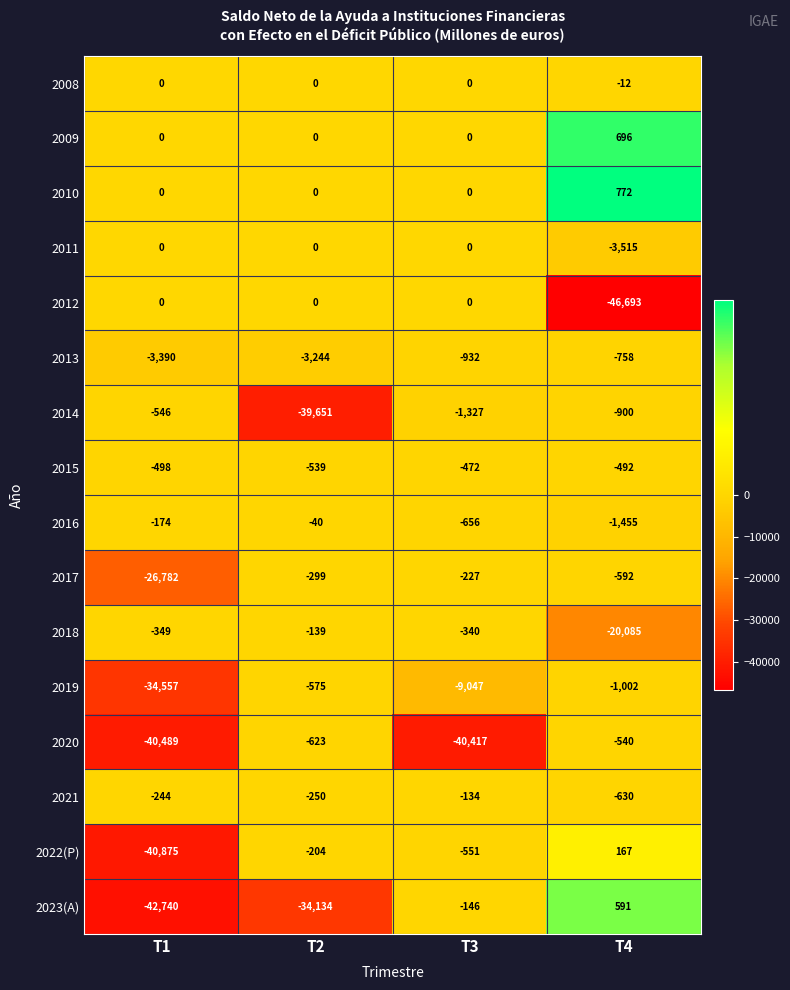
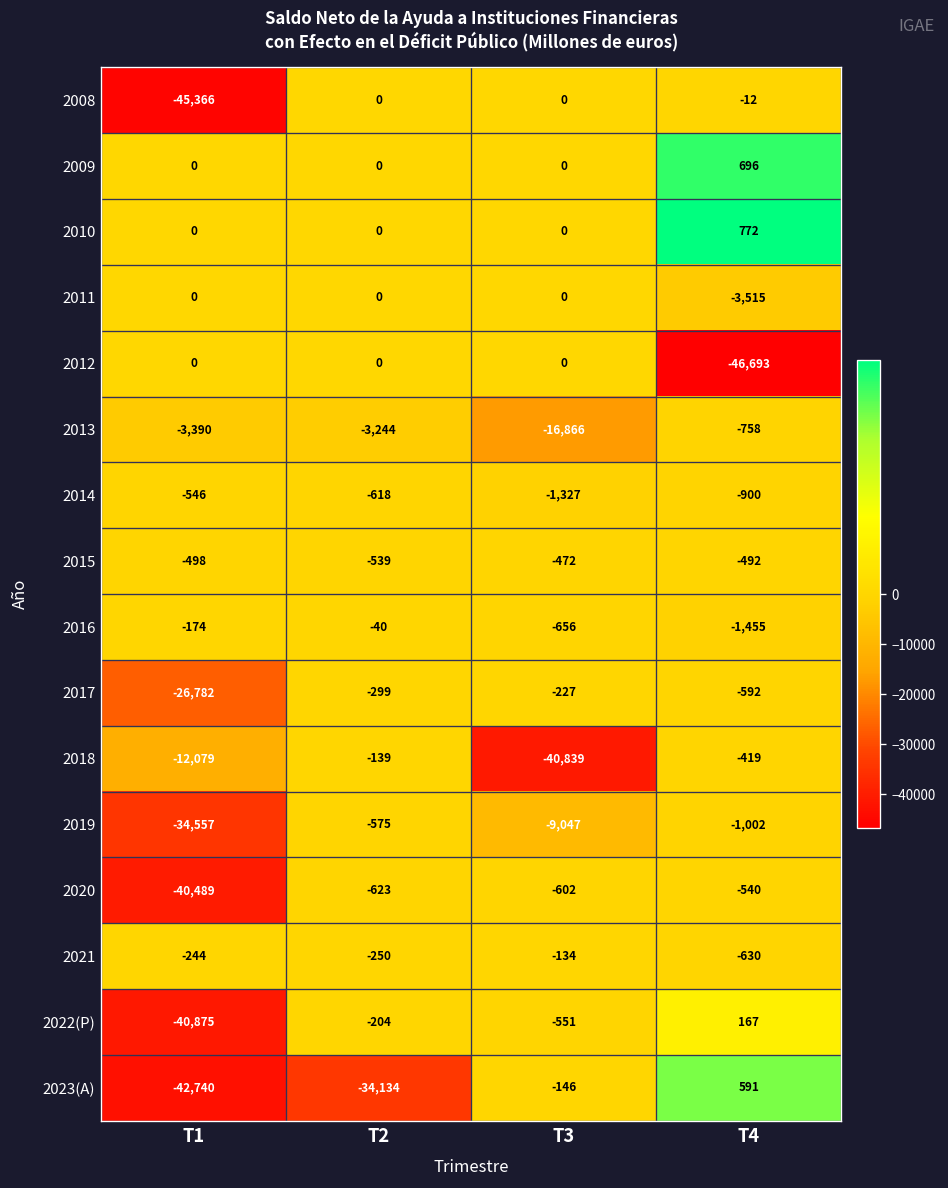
  {
    "2008": {
-     "T1": "0",
+     "T1": "-45,366",
      "T2": "0",
      "T3": "0",
      "T4": "-12"
    },
    "2009": {
      "T1": "0",
      "T2": "0",
      "T3": "0",
      "T4": "696"
    },
    "2010": {
      "T1": "0",
      "T2": "0",
      "T3": "0",
      "T4": "772"
    },
    "2011": {
      "T1": "0",
      "T2": "0",
      "T3": "0",
      "T4": "-3,515"
    },
    "2012": {
      "T1": "0",
      "T2": "0",
      "T3": "0",
      "T4": "-46,693"
    },
    "2013": {
      "T1": "-3,390",
      "T2": "-3,244",
-     "T3": "-932",
+     "T3": "-16,866",
      "T4": "-758"
    },
    "2014": {
      "T1": "-546",
-     "T2": "-39,651",
+     "T2": "-618",
      "T3": "-1,327",
      "T4": "-900"
    },
    "2015": {
      "T1": "-498",
      "T2": "-539",
      "T3": "-472",
      "T4": "-492"
    },
    "2016": {
      "T1": "-174",
      "T2": "-40",
      "T3": "-656",
      "T4": "-1,455"
    },
    "2017": {
      "T1": "-26,782",
      "T2": "-299",
      "T3": "-227",
      "T4": "-592"
    },
    "2018": {
-     "T1": "-349",
+     "T1": "-12,079",
      "T2": "-139",
-     "T3": "-340",
-     "T4": "-20,085"
+     "T3": "-40,839",
+     "T4": "-419"
    },
    "2019": {
      "T1": "-34,557",
      "T2": "-575",
      "T3": "-9,047",
      "T4": "-1,002"
    },
    "2020": {
      "T1": "-40,489",
      "T2": "-623",
-     "T3": "-40,417",
+     "T3": "-602",
      "T4": "-540"
    },
    "2021": {
      "T1": "-244",
      "T2": "-250",
      "T3": "-134",
      "T4": "-630"
    },
    "2022(P)": {
      "T1": "-40,875",
      "T2": "-204",
      "T3": "-551",
      "T4": "167"
    },
    "2023(A)": {
      "T1": "-42,740",
      "T2": "-34,134",
      "T3": "-146",
      "T4": "591"
    }
  }
